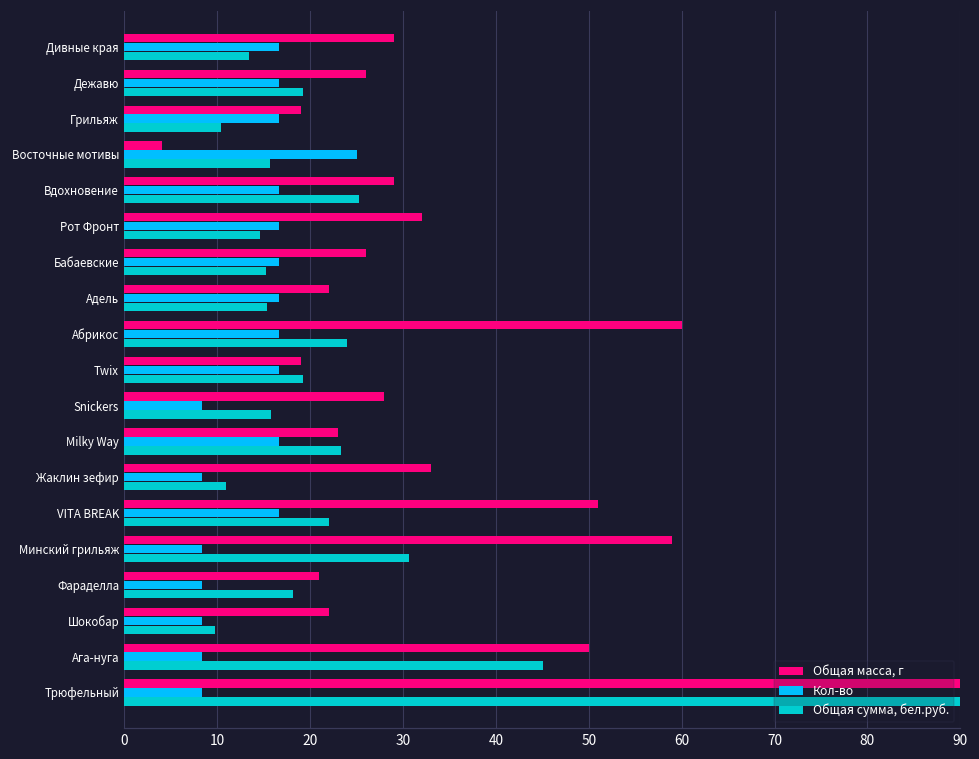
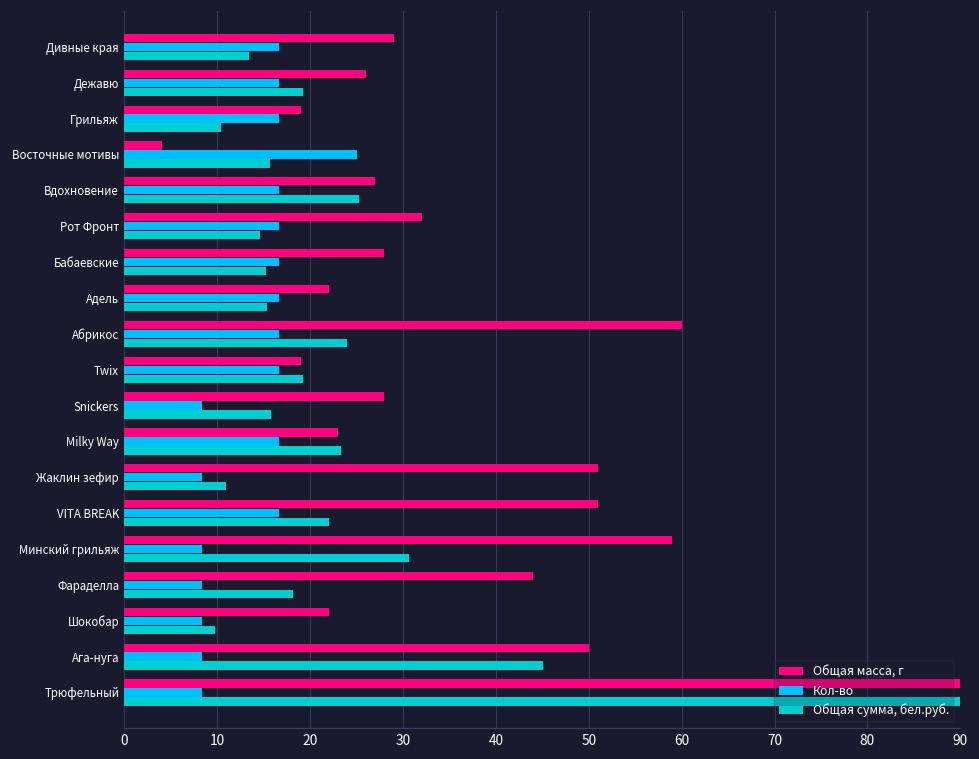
  {
    "Общая масса, г": {
      "Дивные края": 29,
      "Дежавю": 26,
      "Грильяж": 19,
      "Восточные мотивы": 4,
-     "Вдохновение": 29,
+     "Вдохновение": 27,
      "Рот Фронт": 32,
-     "Бабаевские": 26,
+     "Бабаевские": 28,
      "Адель": 22,
      "Абрикос": 60,
      "Twix": 19,
      "Snickers": 28,
      "Milky Way": 23,
-     "Жаклин зефир": 33,
+     "Жаклин зефир": 51,
      "VITA BREAK": 51,
      "Минский грильяж": 59,
-     "Фараделла": 21,
+     "Фараделла": 44,
      "Шокобар": 22,
      "Ага-нуга": 50,
      "Трюфельный": 90
    }
  }
